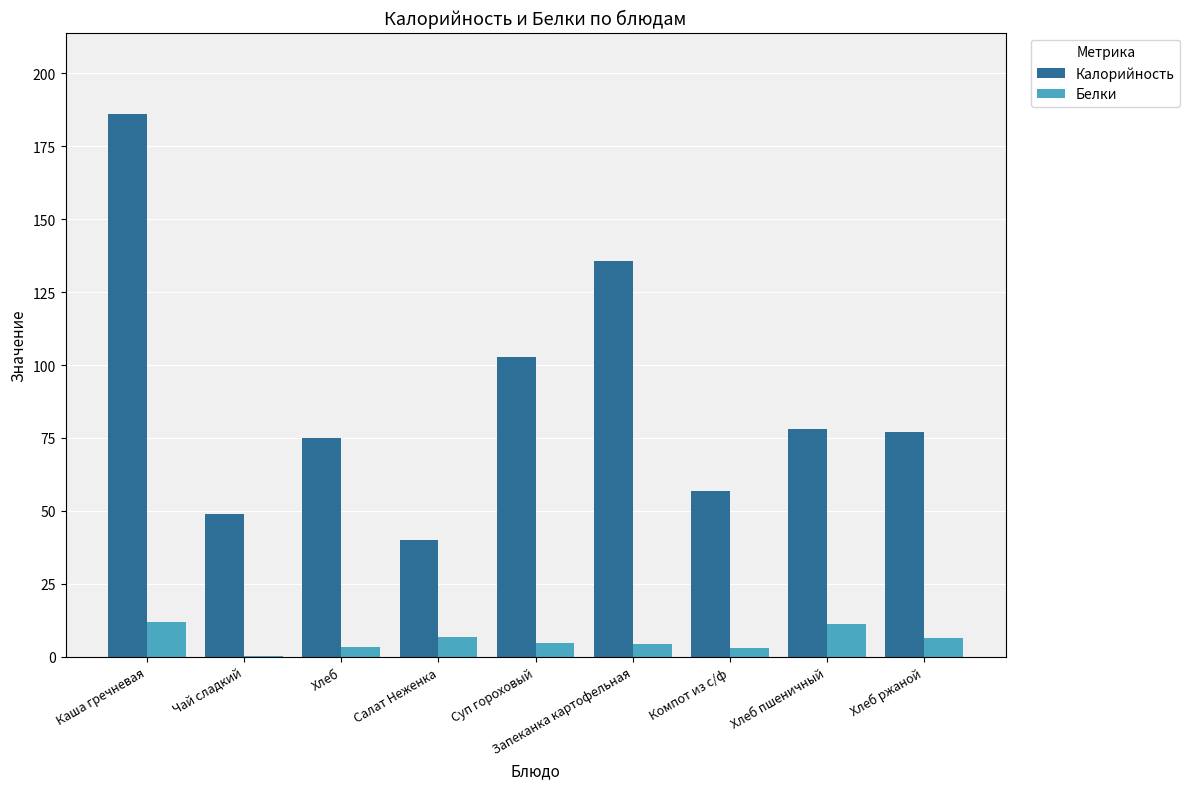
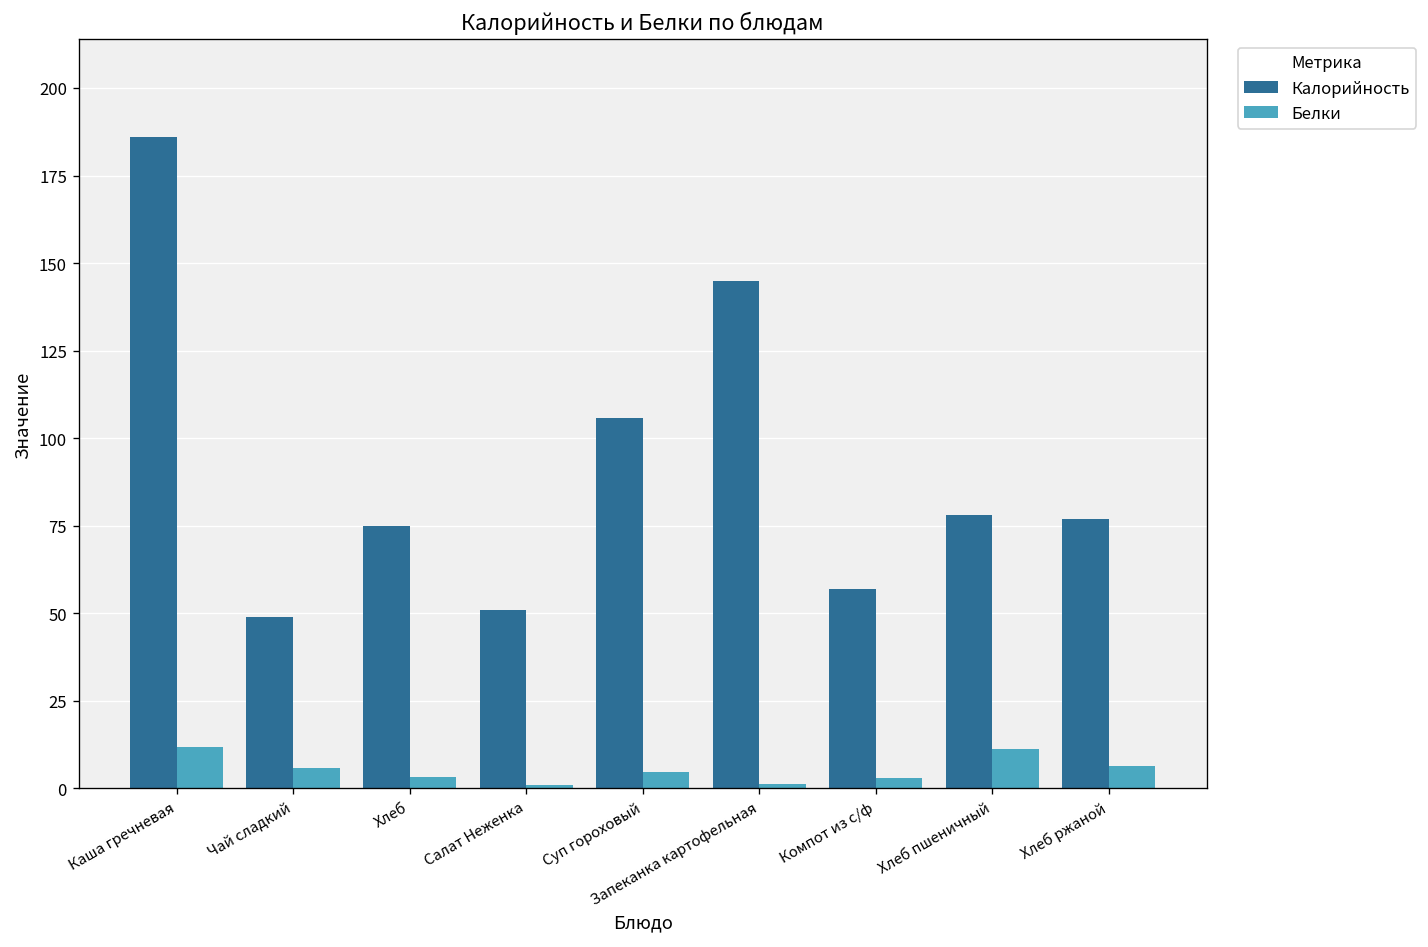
  {
    "Калорийность": {
      "Каша гречневая": 186,
      "Чай сладкий": 49,
      "Хлеб": 75,
-     "Салат Неженка": 40,
-     "Суп гороховый": 103,
-     "Запеканка картофельная": 136,
+     "Салат Неженка": 51,
+     "Суп гороховый": 106,
+     "Запеканка картофельная": 145,
      "Компот из с/ф": 57,
      "Хлеб пшеничный": 78,
      "Хлеб ржаной": 77
    },
    "Белки": {
      "Каша гречневая": 12,
-     "Чай сладкий": 0,
+     "Чай сладкий": 6,
      "Хлеб": 3,
-     "Салат Неженка": 7,
+     "Салат Неженка": 1,
      "Суп гороховый": 5,
-     "Запеканка картофельная": 4,
+     "Запеканка картофельная": 1,
      "Компот из с/ф": 3,
      "Хлеб пшеничный": 11,
      "Хлеб ржаной": 6
    }
  }
